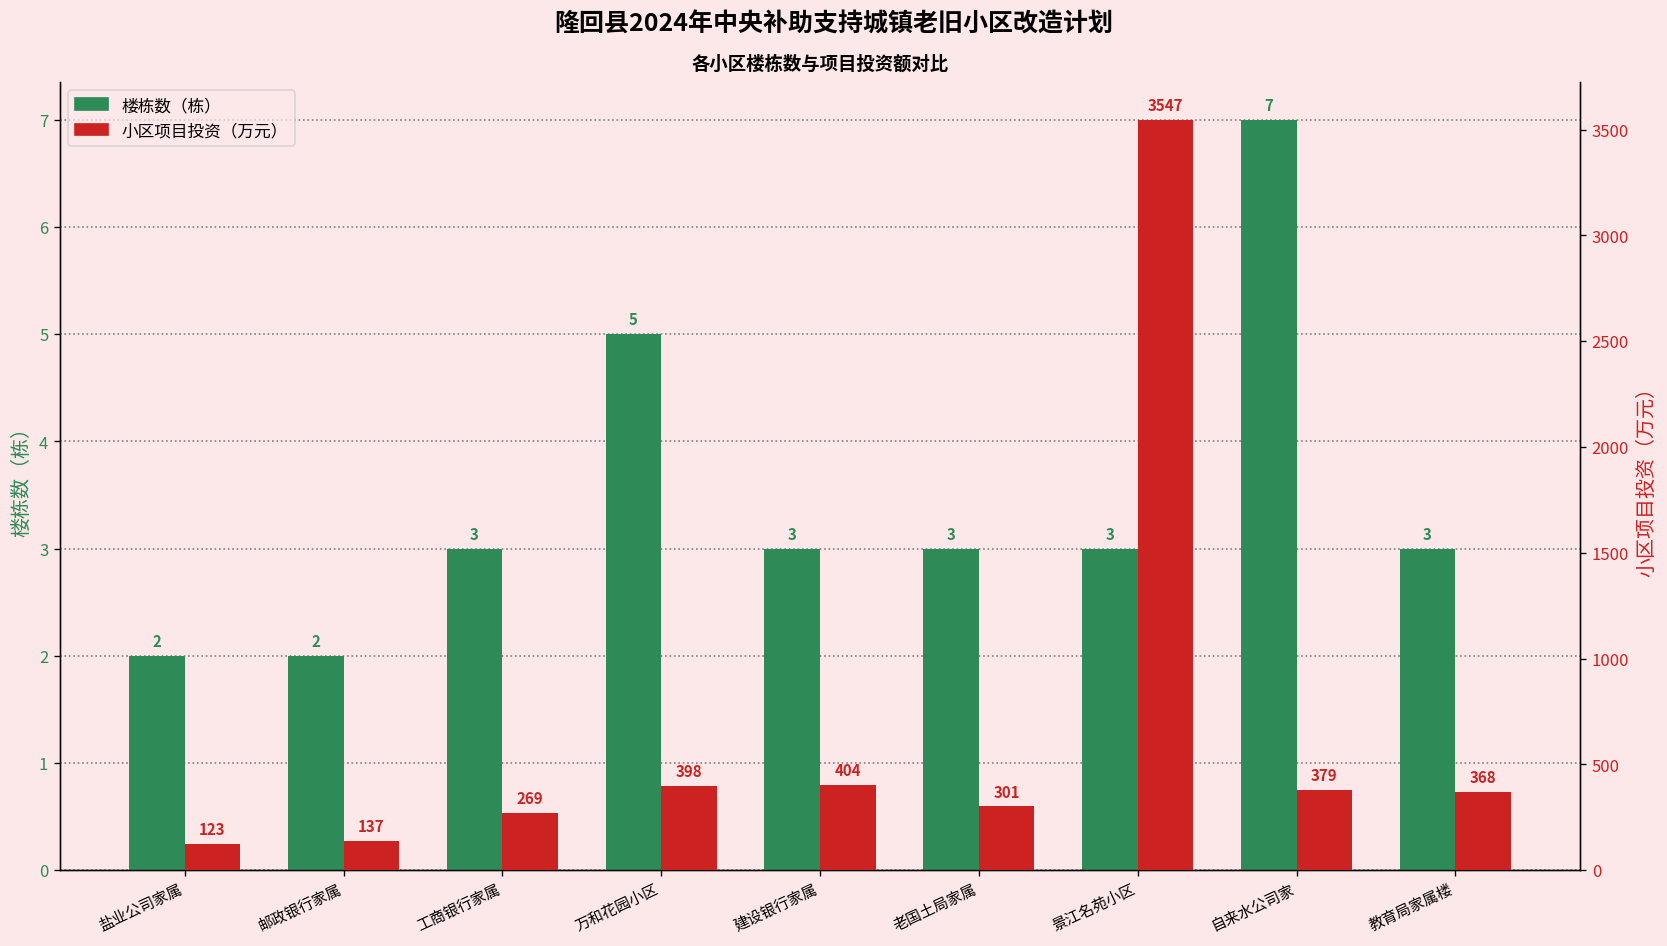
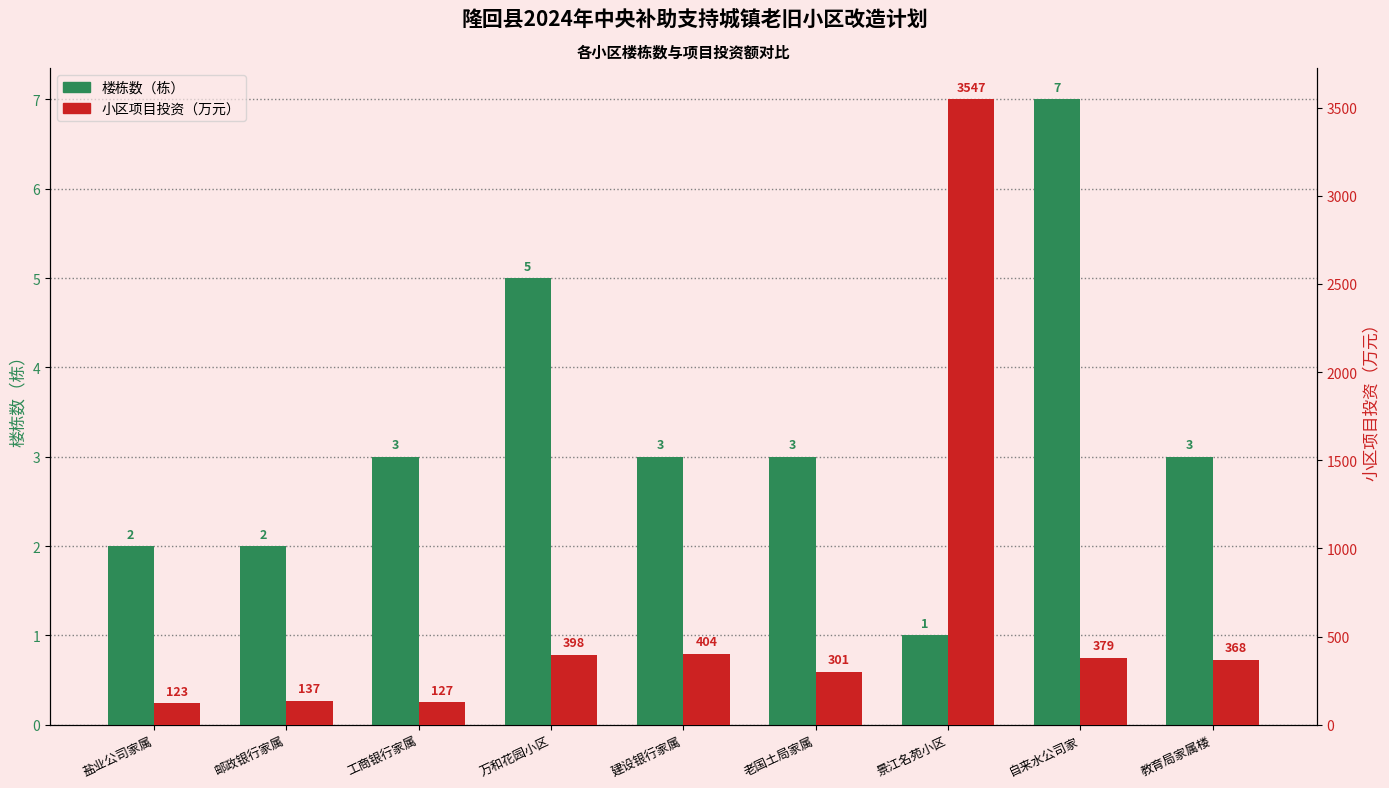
  {
    "楼栋数（栋）": {
      "盐业公司家属": 2,
      "邮政银行家属": 2,
      "工商银行家属": 3,
      "万和花园小区": 5,
      "建设银行家属": 3,
      "老国土局家属": 3,
-     "景江名苑小区": 3,
+     "景江名苑小区": 1,
      "自来水公司家": 7,
      "教育局家属楼": 3
    },
    "小区项目投资（万元）": {
      "盐业公司家属": 123,
      "邮政银行家属": 137,
-     "工商银行家属": 269,
+     "工商银行家属": 127,
      "万和花园小区": 398,
      "建设银行家属": 404,
      "老国土局家属": 301,
      "景江名苑小区": 3547,
      "自来水公司家": 379,
      "教育局家属楼": 368
    }
  }
